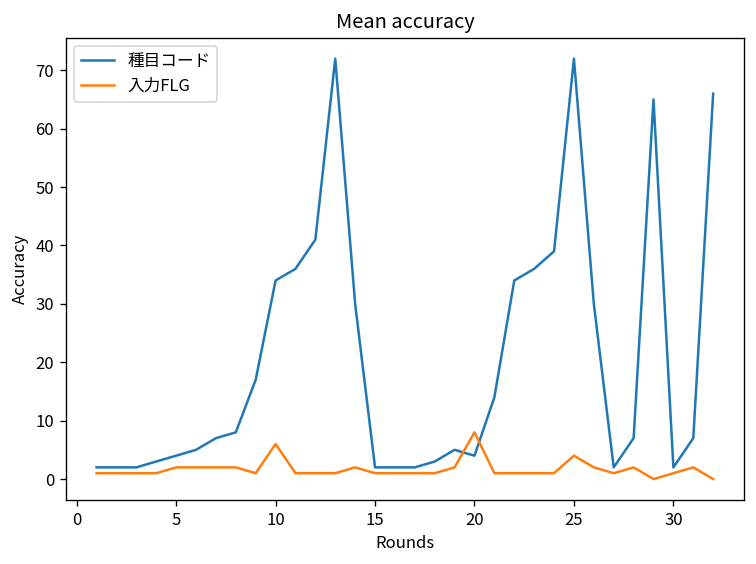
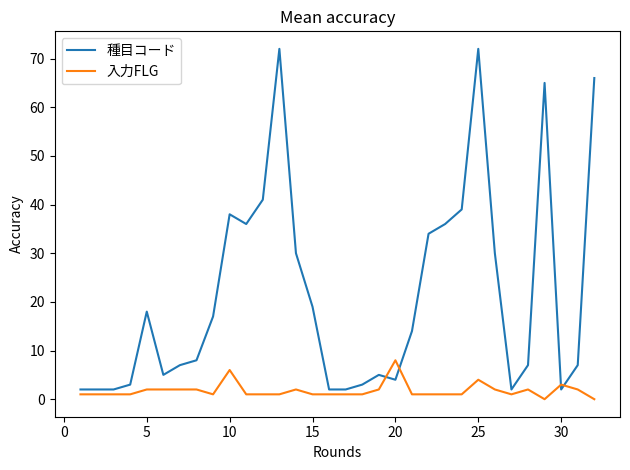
  {
    "種目コード": {
-     "5": 4,
-     "10": 34,
-     "15": 2,
+     "5": 18,
+     "10": 38,
+     "15": 19,
      "20": 4,
      "25": 72,
      "30": 2
    },
    "入力FLG": {
      "5": 2,
      "10": 6,
      "15": 1,
      "20": 8,
      "25": 4,
-     "30": 1
+     "30": 3
    }
  }
